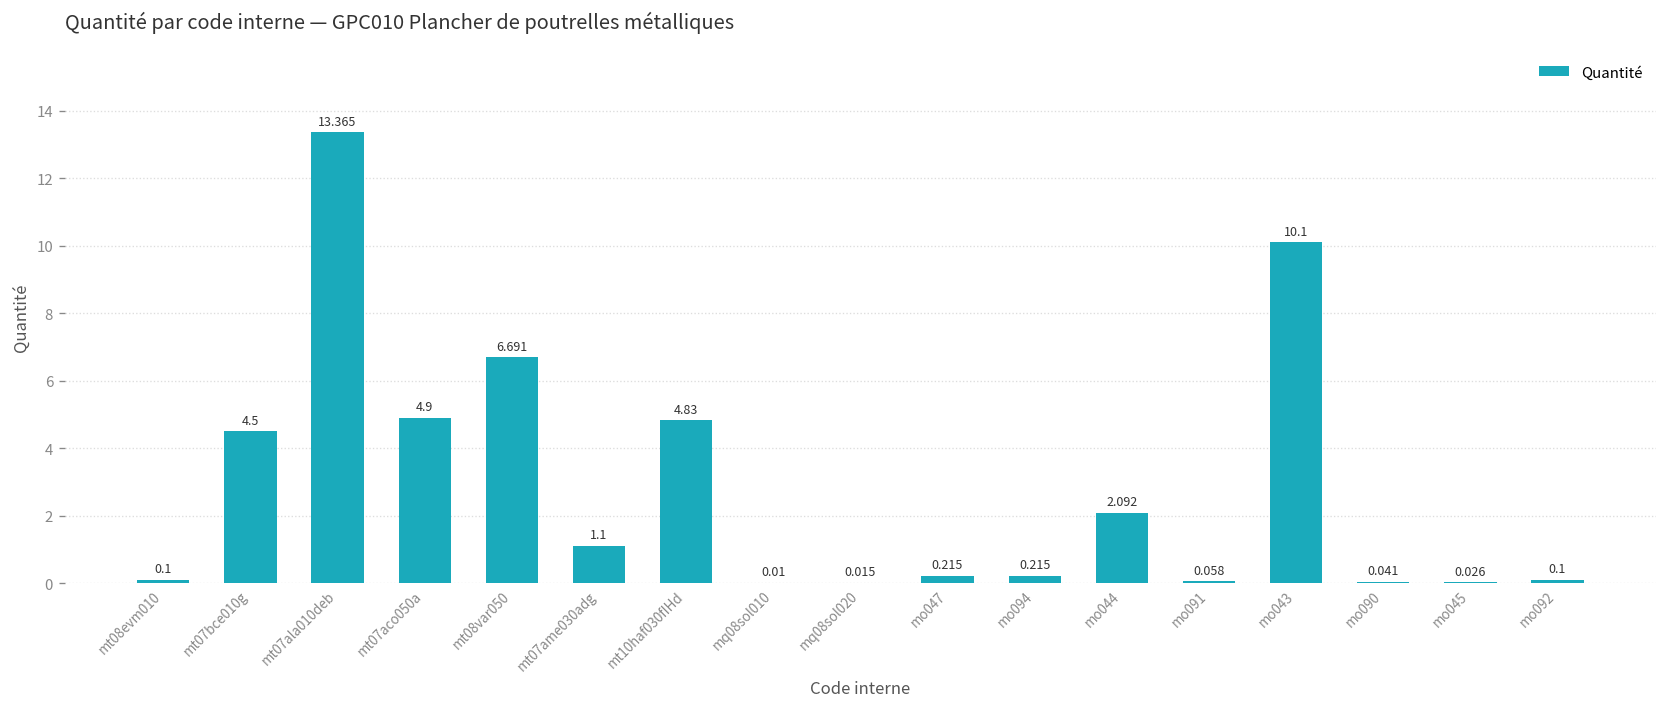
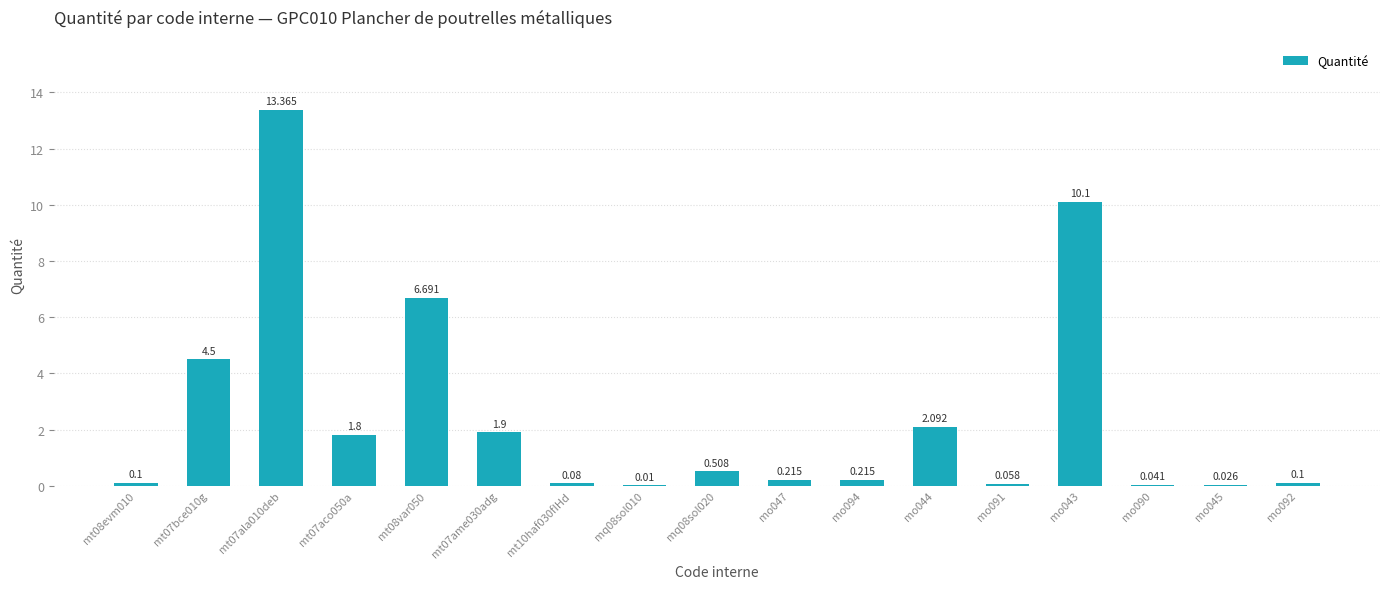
  {
    "mt08evm010": 0.1,
    "mt07bce010g": 4.5,
    "mt07ala010deb": 13.365,
-   "mt07aco050a": 4.9,
+   "mt07aco050a": 1.8,
    "mt08var050": 6.691,
-   "mt07ame030adg": 1.1,
-   "mt10haf030fIHd": 4.83,
+   "mt07ame030adg": 1.9,
+   "mt10haf030fIHd": 0.08,
    "mq08sol010": 0.01,
-   "mq08sol020": 0.015,
+   "mq08sol020": 0.508,
    "mo047": 0.215,
    "mo094": 0.215,
    "mo044": 2.092,
    "mo091": 0.058,
    "mo043": 10.1,
    "mo090": 0.041,
    "mo045": 0.026,
    "mo092": 0.1
  }
